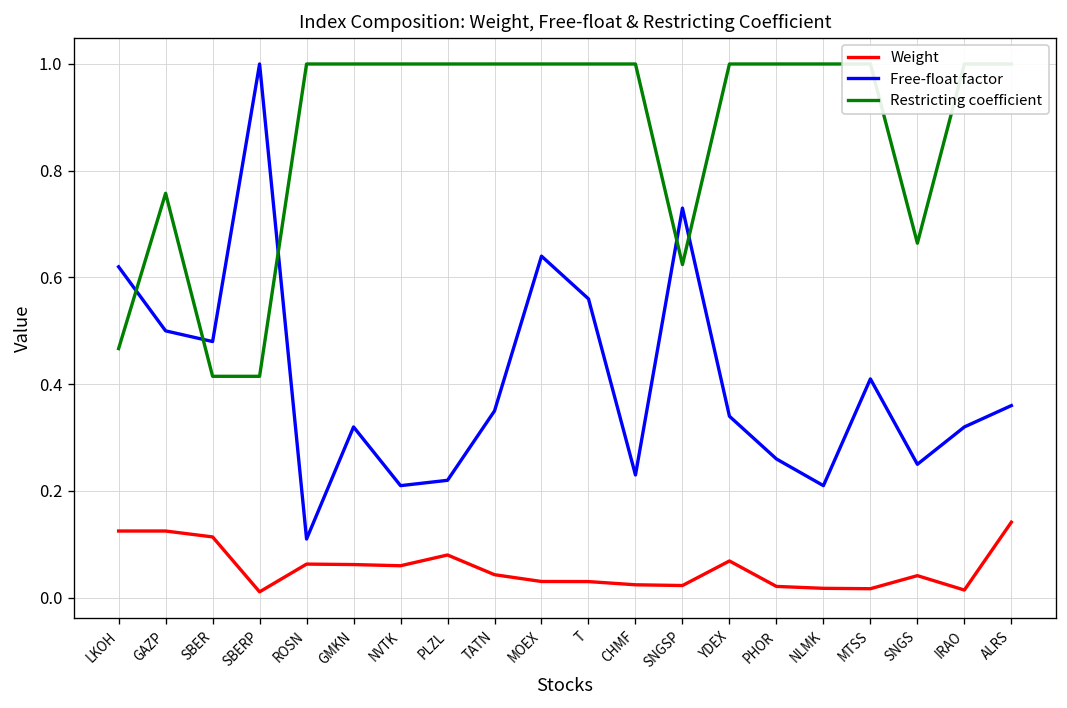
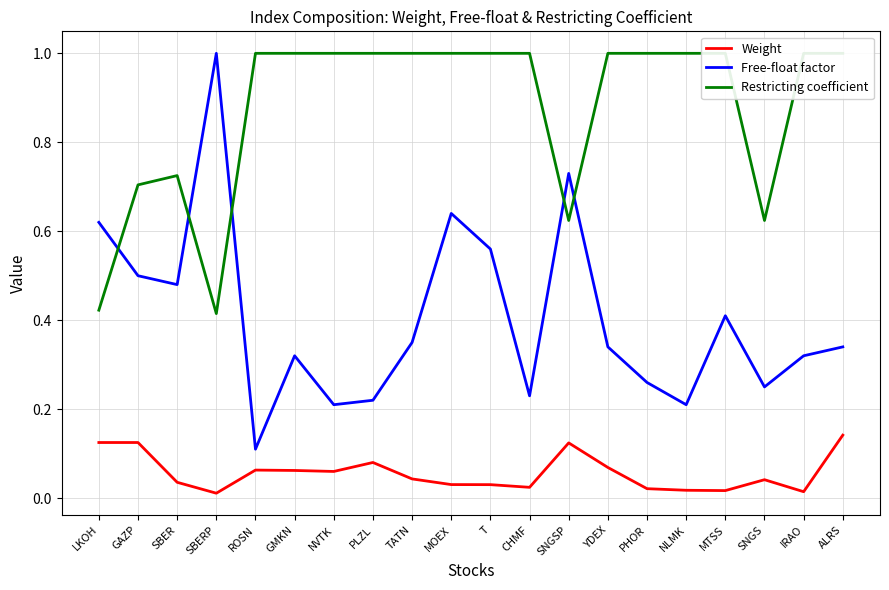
  {
    "Weight": {
      "LKOH": 0.13,
      "GAZP": 0.13,
-     "SBER": 0.11,
+     "SBER": 0.04,
      "SBERP": 0.01,
      "ROSN": 0.06,
      "GMKN": 0.06,
      "NVTK": 0.06,
      "PLZL": 0.08,
      "TATN": 0.04,
      "MOEX": 0.03,
      "T": 0.03,
      "CHMF": 0.02,
-     "SNGSP": 0.02,
+     "SNGSP": 0.12,
      "YDEX": 0.07,
      "PHOR": 0.02,
      "NLMK": 0.02,
      "MTSS": 0.02,
      "SNGS": 0.04,
      "IRAO": 0.01,
      "ALRS": 0.14
    },
    "Free-float factor": {
      "LKOH": 0.62,
      "GAZP": 0.50,
      "SBER": 0.48,
      "SBERP": 1.00,
      "ROSN": 0.11,
      "GMKN": 0.32,
      "NVTK": 0.21,
      "PLZL": 0.22,
      "TATN": 0.35,
      "MOEX": 0.64,
      "T": 0.56,
      "CHMF": 0.23,
      "SNGSP": 0.73,
      "YDEX": 0.34,
      "PHOR": 0.26,
      "NLMK": 0.21,
      "MTSS": 0.41,
      "SNGS": 0.25,
      "IRAO": 0.32,
-     "ALRS": 0.36
+     "ALRS": 0.34
    },
    "Restricting coefficient": {
-     "LKOH": 0.47,
-     "GAZP": 0.76,
-     "SBER": 0.41,
+     "LKOH": 0.42,
+     "GAZP": 0.70,
+     "SBER": 0.73,
      "SBERP": 0.41,
      "ROSN": 1.00,
      "GMKN": 1.00,
      "NVTK": 1.00,
      "PLZL": 1.00,
      "TATN": 1.00,
      "MOEX": 1.00,
      "T": 1.00,
      "CHMF": 1.00,
      "SNGSP": 0.62,
      "YDEX": 1.00,
      "PHOR": 1.00,
      "NLMK": 1.00,
-     "SNGS": 0.66
+     "SNGS": 0.62
    }
  }
